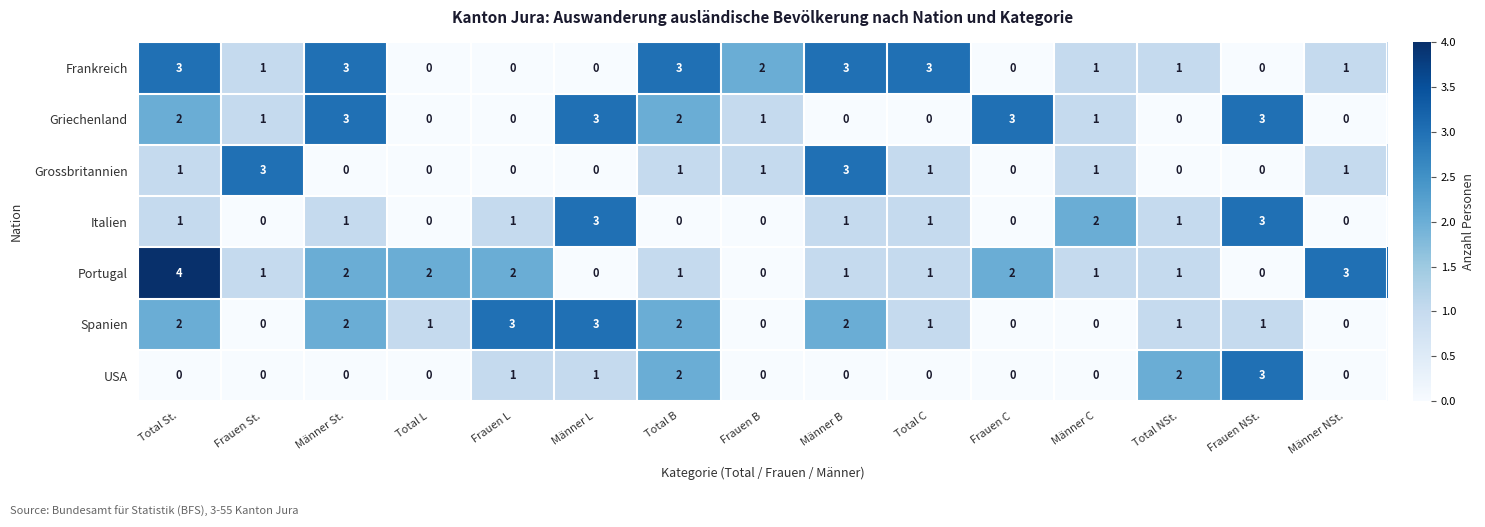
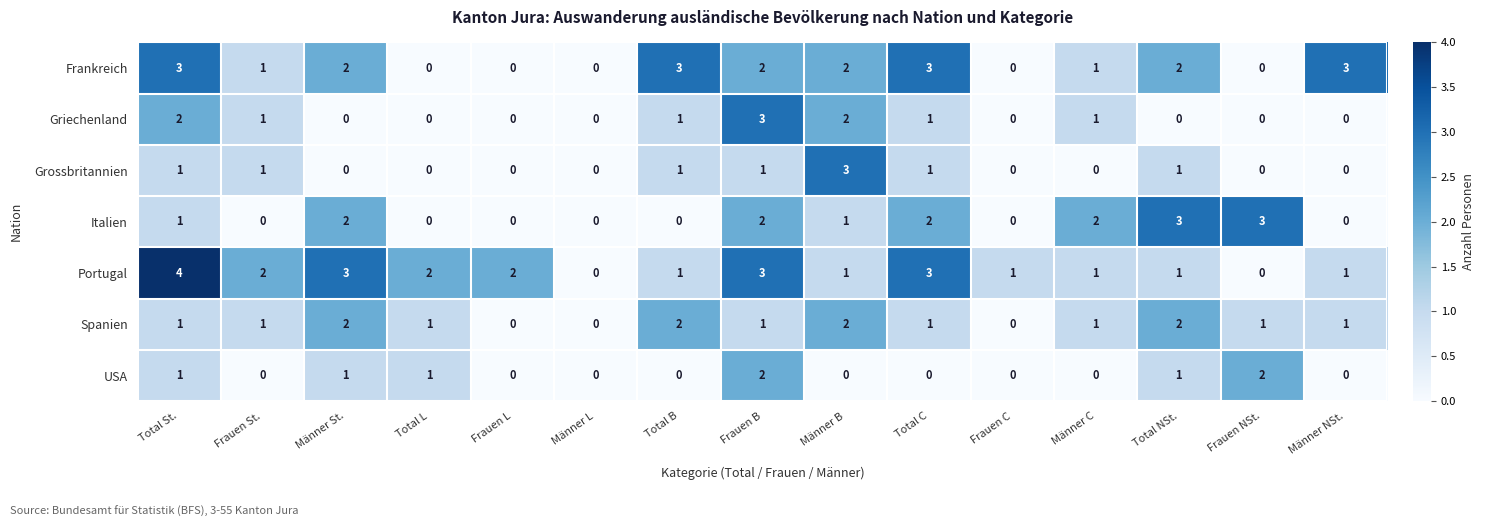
  {
    "Frankreich": {
      "Total St.": 3,
      "Frauen St.": 1,
-     "Männer St.": 3,
+     "Männer St.": 2,
      "Total L": 0,
      "Frauen L": 0,
      "Männer L": 0,
      "Total B": 3,
      "Frauen B": 2,
-     "Männer B": 3,
+     "Männer B": 2,
      "Total C": 3,
      "Frauen C": 0,
      "Männer C": 1,
-     "Total NSt.": 1,
+     "Total NSt.": 2,
      "Frauen NSt.": 0,
-     "Männer NSt.": 1
+     "Männer NSt.": 3
    },
    "Griechenland": {
      "Total St.": 2,
      "Frauen St.": 1,
-     "Männer St.": 3,
+     "Männer St.": 0,
      "Total L": 0,
      "Frauen L": 0,
-     "Männer L": 3,
-     "Total B": 2,
-     "Frauen B": 1,
-     "Männer B": 0,
-     "Total C": 0,
-     "Frauen C": 3,
+     "Männer L": 0,
+     "Total B": 1,
+     "Frauen B": 3,
+     "Männer B": 2,
+     "Total C": 1,
+     "Frauen C": 0,
      "Männer C": 1,
      "Total NSt.": 0,
-     "Frauen NSt.": 3,
+     "Frauen NSt.": 0,
      "Männer NSt.": 0
    },
    "Grossbritannien": {
      "Total St.": 1,
-     "Frauen St.": 3,
+     "Frauen St.": 1,
      "Männer St.": 0,
      "Total L": 0,
      "Frauen L": 0,
      "Männer L": 0,
      "Total B": 1,
      "Frauen B": 1,
      "Männer B": 3,
      "Total C": 1,
      "Frauen C": 0,
-     "Männer C": 1,
-     "Total NSt.": 0,
+     "Männer C": 0,
+     "Total NSt.": 1,
      "Frauen NSt.": 0,
-     "Männer NSt.": 1
+     "Männer NSt.": 0
    },
    "Italien": {
      "Total St.": 1,
      "Frauen St.": 0,
-     "Männer St.": 1,
+     "Männer St.": 2,
      "Total L": 0,
-     "Frauen L": 1,
-     "Männer L": 3,
+     "Frauen L": 0,
+     "Männer L": 0,
      "Total B": 0,
-     "Frauen B": 0,
+     "Frauen B": 2,
      "Männer B": 1,
-     "Total C": 1,
+     "Total C": 2,
      "Frauen C": 0,
      "Männer C": 2,
-     "Total NSt.": 1,
+     "Total NSt.": 3,
      "Frauen NSt.": 3,
      "Männer NSt.": 0
    },
    "Portugal": {
      "Total St.": 4,
-     "Frauen St.": 1,
-     "Männer St.": 2,
+     "Frauen St.": 2,
+     "Männer St.": 3,
      "Total L": 2,
      "Frauen L": 2,
      "Männer L": 0,
      "Total B": 1,
-     "Frauen B": 0,
+     "Frauen B": 3,
      "Männer B": 1,
-     "Total C": 1,
-     "Frauen C": 2,
+     "Total C": 3,
+     "Frauen C": 1,
      "Männer C": 1,
      "Total NSt.": 1,
      "Frauen NSt.": 0,
-     "Männer NSt.": 3
+     "Männer NSt.": 1
    },
    "Spanien": {
-     "Total St.": 2,
-     "Frauen St.": 0,
+     "Total St.": 1,
+     "Frauen St.": 1,
      "Männer St.": 2,
      "Total L": 1,
-     "Frauen L": 3,
-     "Männer L": 3,
+     "Frauen L": 0,
+     "Männer L": 0,
      "Total B": 2,
-     "Frauen B": 0,
+     "Frauen B": 1,
      "Männer B": 2,
      "Total C": 1,
      "Frauen C": 0,
-     "Männer C": 0,
-     "Total NSt.": 1,
+     "Männer C": 1,
+     "Total NSt.": 2,
      "Frauen NSt.": 1,
-     "Männer NSt.": 0
+     "Männer NSt.": 1
    },
    "USA": {
-     "Total St.": 0,
+     "Total St.": 1,
      "Frauen St.": 0,
-     "Männer St.": 0,
-     "Total L": 0,
-     "Frauen L": 1,
-     "Männer L": 1,
-     "Total B": 2,
-     "Frauen B": 0,
+     "Männer St.": 1,
+     "Total L": 1,
+     "Frauen L": 0,
+     "Männer L": 0,
+     "Total B": 0,
+     "Frauen B": 2,
      "Männer B": 0,
      "Total C": 0,
      "Frauen C": 0,
      "Männer C": 0,
-     "Total NSt.": 2,
-     "Frauen NSt.": 3,
+     "Total NSt.": 1,
+     "Frauen NSt.": 2,
      "Männer NSt.": 0
    }
  }
